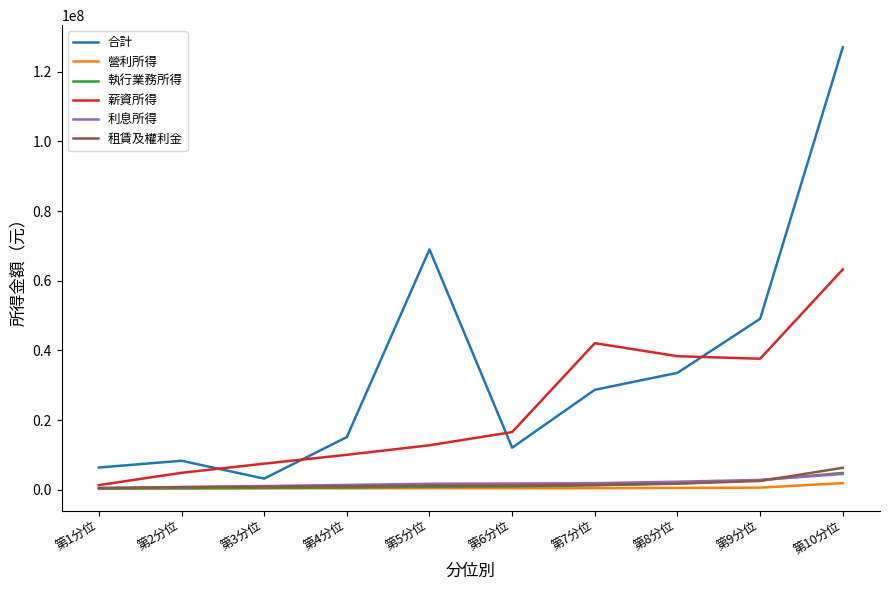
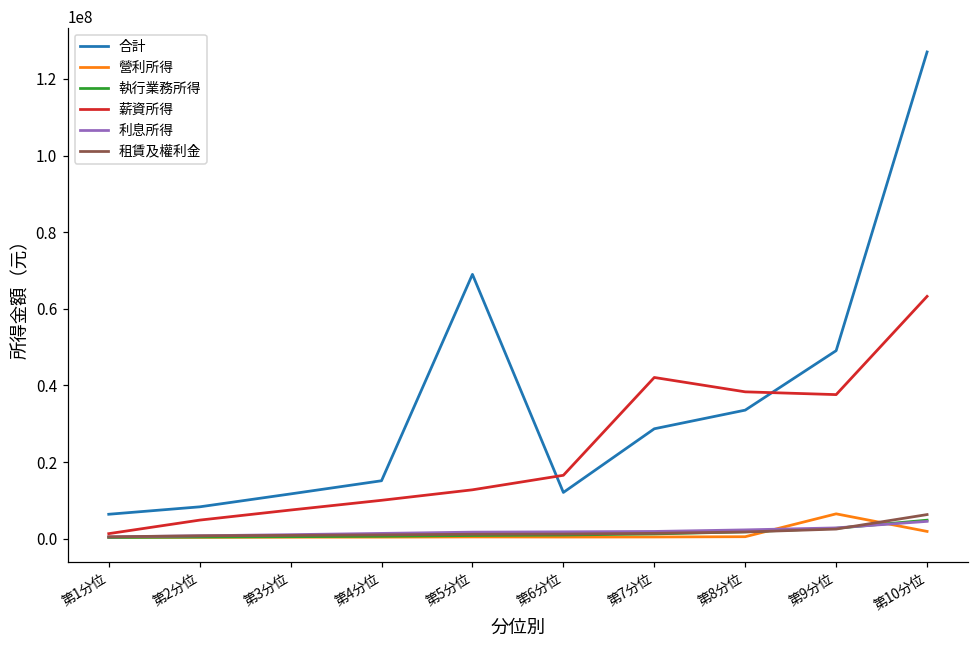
  {
    "合計": {
      "第1分位": 6000000,
      "第2分位": 8000000,
-     "第3分位": 3000000,
+     "第3分位": 12000000,
      "第4分位": 15000000,
      "第5分位": 69000000,
      "第6分位": 12000000,
      "第7分位": 29000000,
      "第8分位": 34000000,
      "第9分位": 49000000,
      "第10分位": 127000000
    },
    "營利所得": {
      "第7分位": 0,
      "第8分位": 1000000,
-     "第9分位": 1000000,
+     "第9分位": 6000000,
      "第10分位": 2000000
    },
    "薪資所得": {
      "第1分位": 1000000,
      "第2分位": 5000000,
      "第3分位": 7000000,
      "第4分位": 10000000,
      "第5分位": 13000000,
      "第6分位": 17000000,
      "第7分位": 42000000,
      "第8分位": 38000000,
      "第9分位": 38000000,
      "第10分位": 63000000
    },
    "租賃及權利金": {
      "第10分位": 6000000
    }
  }
